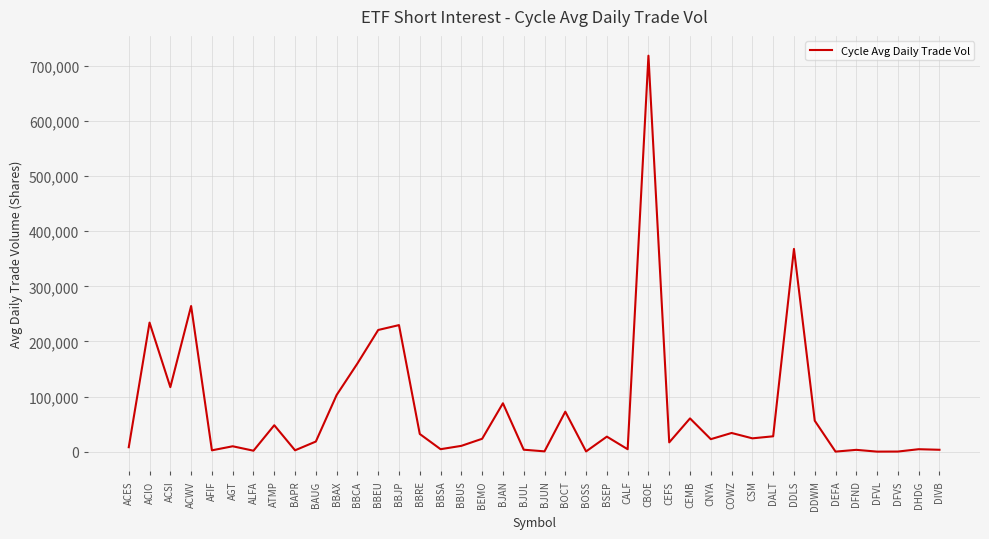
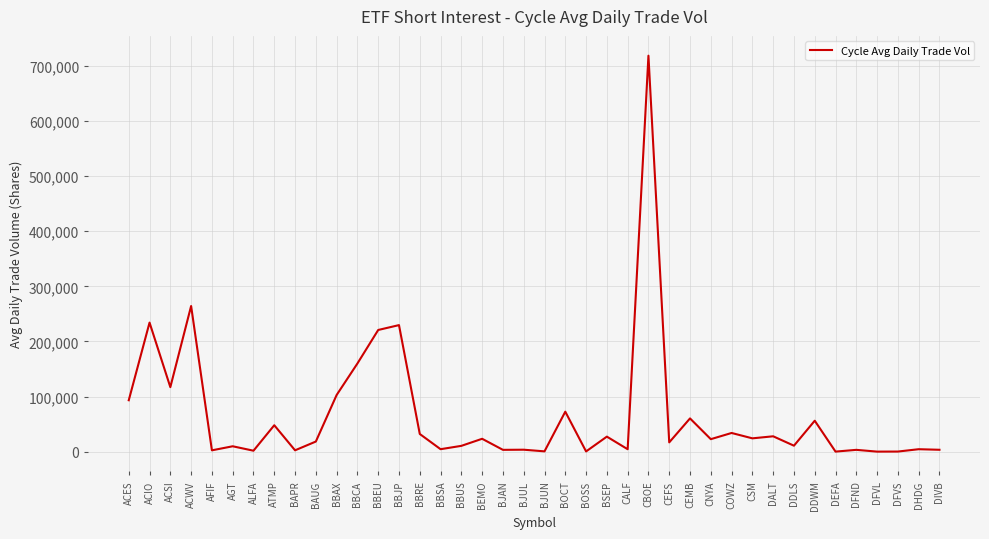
  {
-   "ACES": "10,000",
+   "ACES": "90,000",
    "ACIO": "230,000",
    "ACSI": "120,000",
    "ACWV": "260,000",
    "AFIF": "0",
    "AGT": "10,000",
    "ALFA": "0",
    "ATMP": "50,000",
    "BAPR": "0",
    "BAUG": "20,000",
    "BBAX": "100,000",
    "BBCA": "160,000",
    "BBEU": "220,000",
    "BBJP": "230,000",
    "BBRE": "30,000",
    "BBSA": "0",
    "BBUS": "10,000",
    "BEMO": "20,000",
-   "BJAN": "90,000",
+   "BJAN": "0",
    "BJUL": "0",
    "BJUN": "0",
    "BOCT": "70,000",
    "BOSS": "0",
    "BSEP": "30,000",
    "CALF": "0",
    "CBOE": "720,000",
    "CEFS": "20,000",
    "CEMB": "60,000",
    "CNYA": "20,000",
    "COWZ": "30,000",
    "CSM": "20,000",
    "DALT": "30,000",
-   "DDLS": "370,000",
+   "DDLS": "10,000",
    "DDWM": "60,000",
    "DEFA": "0",
    "DFND": "0",
    "DFVL": "0",
    "DFVS": "0",
    "DHDG": "0",
    "DIVB": "0"
  }
